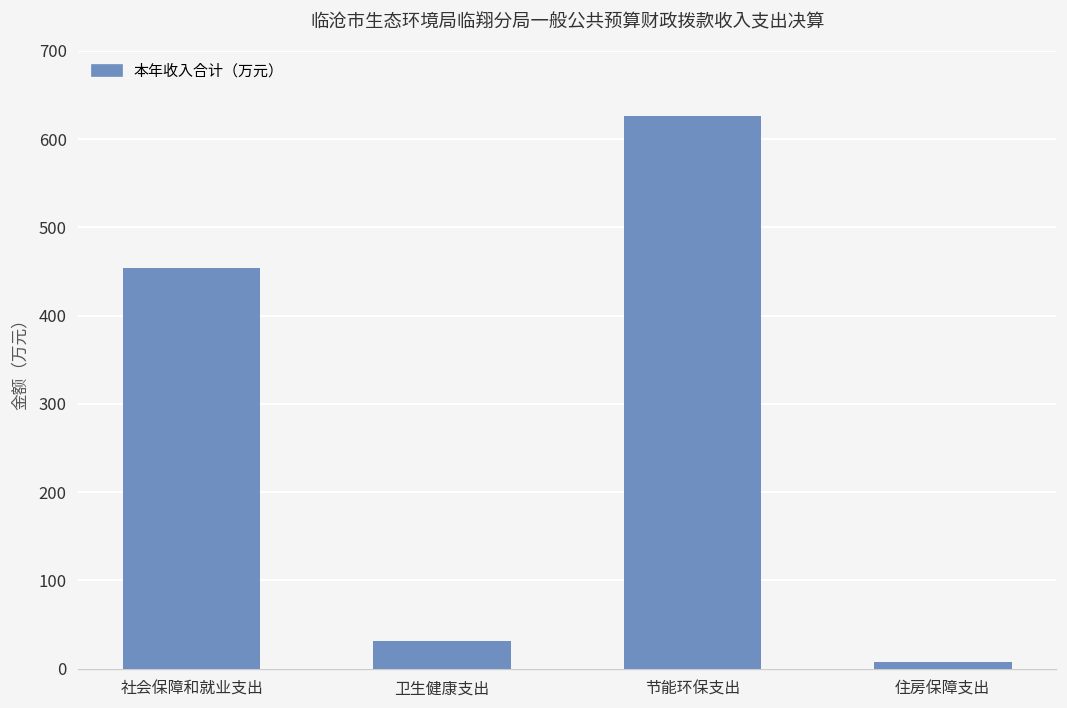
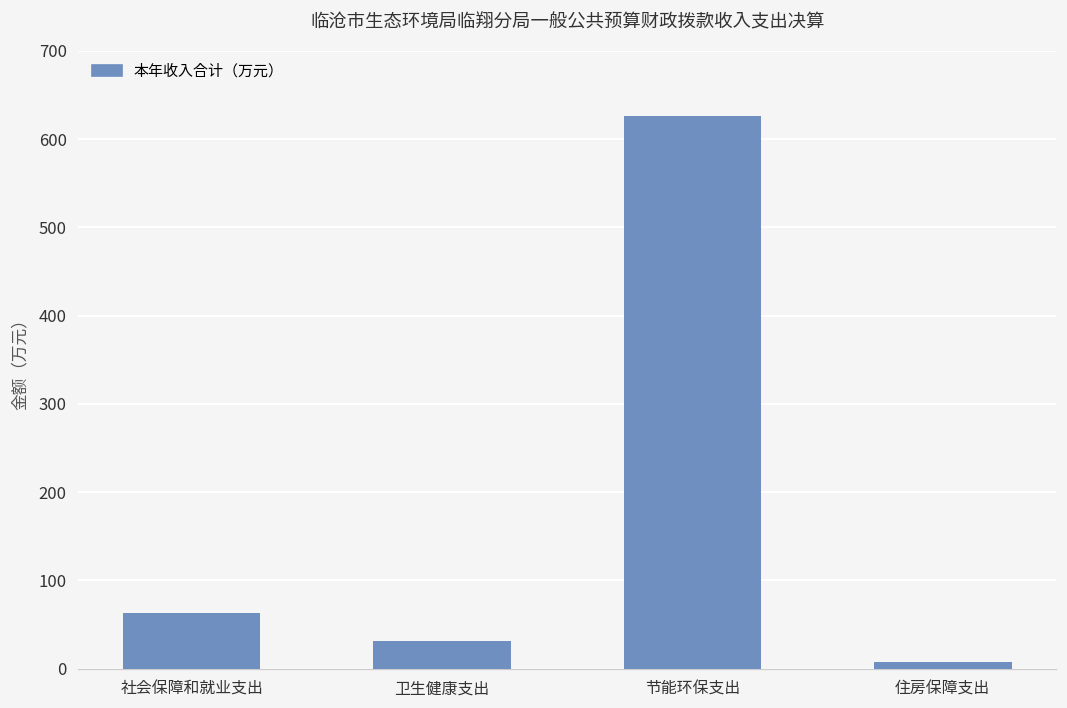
  {
-   "社会保障和就业支出": 450,
+   "社会保障和就业支出": 60,
    "卫生健康支出": 30,
    "节能环保支出": 630,
    "住房保障支出": 10
  }
